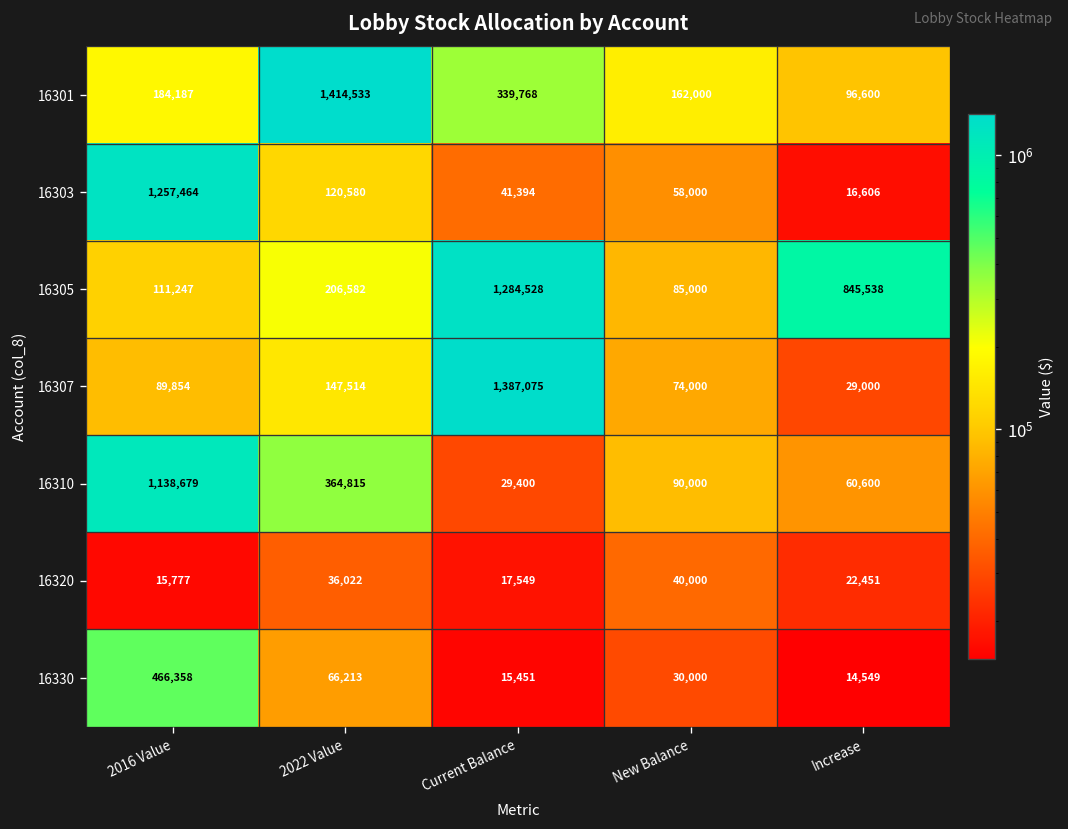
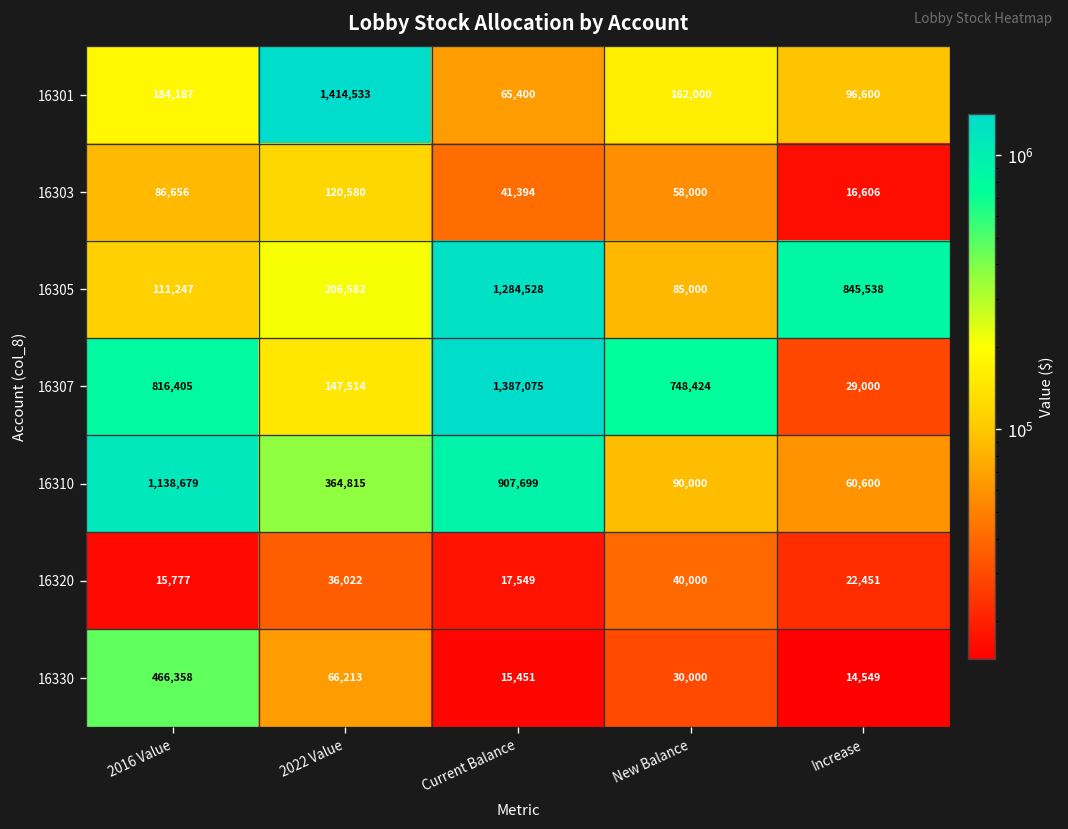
  {
    "16301": {
      "2016 Value": "184,187",
      "2022 Value": "1,414,533",
-     "Current Balance": "339,768",
+     "Current Balance": "65,400",
      "New Balance": "162,000",
      "Increase": "96,600"
    },
    "16303": {
-     "2016 Value": "1,257,464",
+     "2016 Value": "86,656",
      "2022 Value": "120,580",
      "Current Balance": "41,394",
      "New Balance": "58,000",
      "Increase": "16,606"
    },
    "16305": {
      "2016 Value": "111,247",
      "2022 Value": "206,582",
      "Current Balance": "1,284,528",
      "New Balance": "85,000",
      "Increase": "845,538"
    },
    "16307": {
-     "2016 Value": "89,854",
+     "2016 Value": "816,405",
      "2022 Value": "147,514",
      "Current Balance": "1,387,075",
-     "New Balance": "74,000",
+     "New Balance": "748,424",
      "Increase": "29,000"
    },
    "16310": {
      "2016 Value": "1,138,679",
      "2022 Value": "364,815",
-     "Current Balance": "29,400",
+     "Current Balance": "907,699",
      "New Balance": "90,000",
      "Increase": "60,600"
    },
    "16320": {
      "2016 Value": "15,777",
      "2022 Value": "36,022",
      "Current Balance": "17,549",
      "New Balance": "40,000",
      "Increase": "22,451"
    },
    "16330": {
      "2016 Value": "466,358",
      "2022 Value": "66,213",
      "Current Balance": "15,451",
      "New Balance": "30,000",
      "Increase": "14,549"
    }
  }
